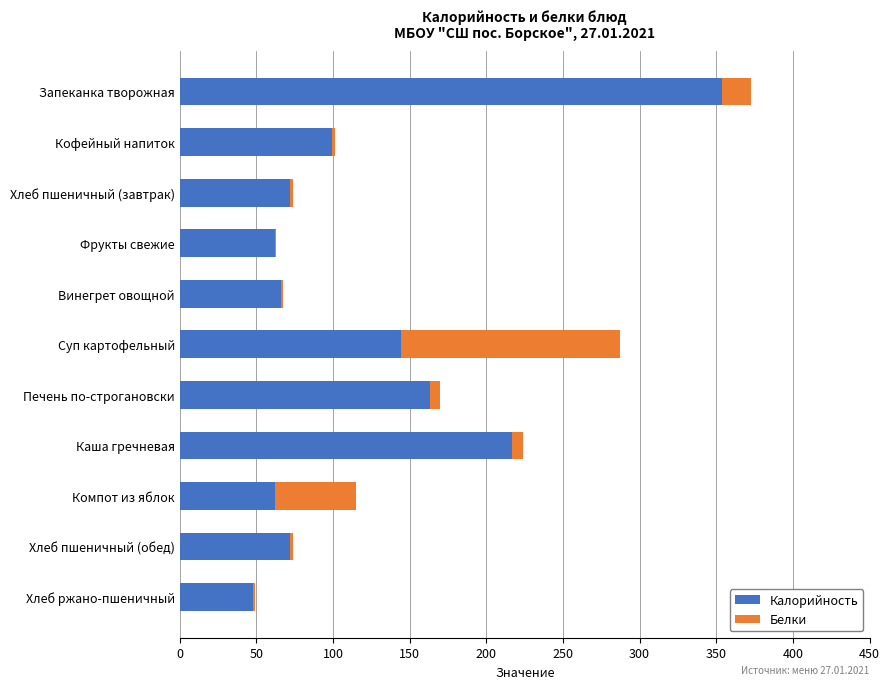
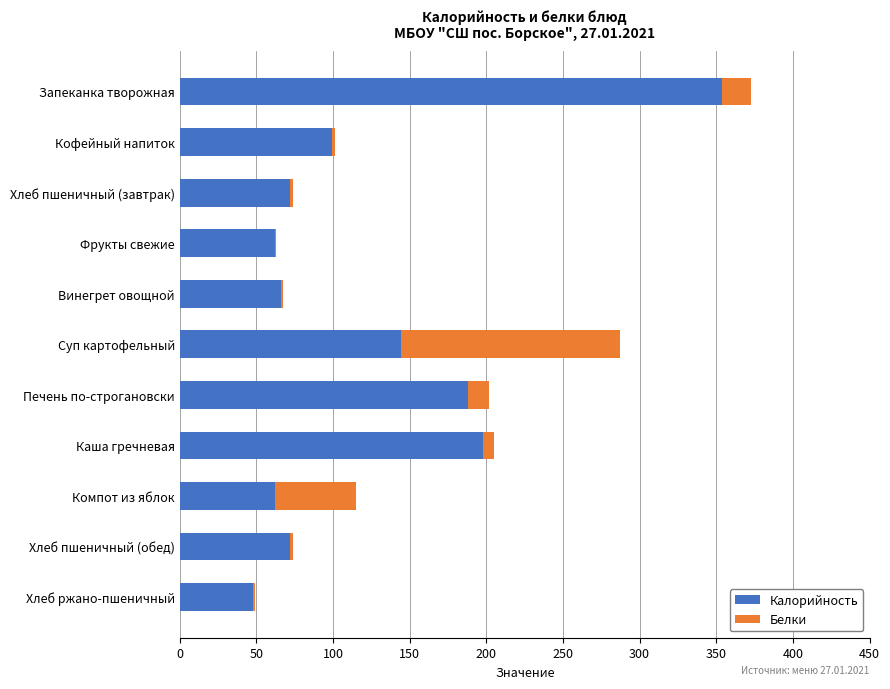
  {
    "Калорийность": {
      "Запеканка творожная": 354,
      "Кофейный напиток": 99,
      "Хлеб пшеничный (завтрак)": 72,
      "Фрукты свежие": 62,
      "Винегрет овощной": 66,
      "Суп картофельный": 144,
-     "Печень по-строгановски": 163,
-     "Каша гречневая": 217,
+     "Печень по-строгановски": 188,
+     "Каша гречневая": 198,
      "Компот из яблок": 62,
      "Хлеб пшеничный (обед)": 72,
      "Хлеб ржано-пшеничный": 48
    },
    "Белки": {
      "Запеканка творожная": 19,
      "Кофейный напиток": 2,
      "Хлеб пшеничный (завтрак)": 2,
      "Суп картофельный": 143,
-     "Печень по-строгановски": 7,
+     "Печень по-строгановски": 14,
      "Каша гречневая": 7,
      "Компот из яблок": 53,
      "Хлеб пшеничный (обед)": 2
    }
  }
